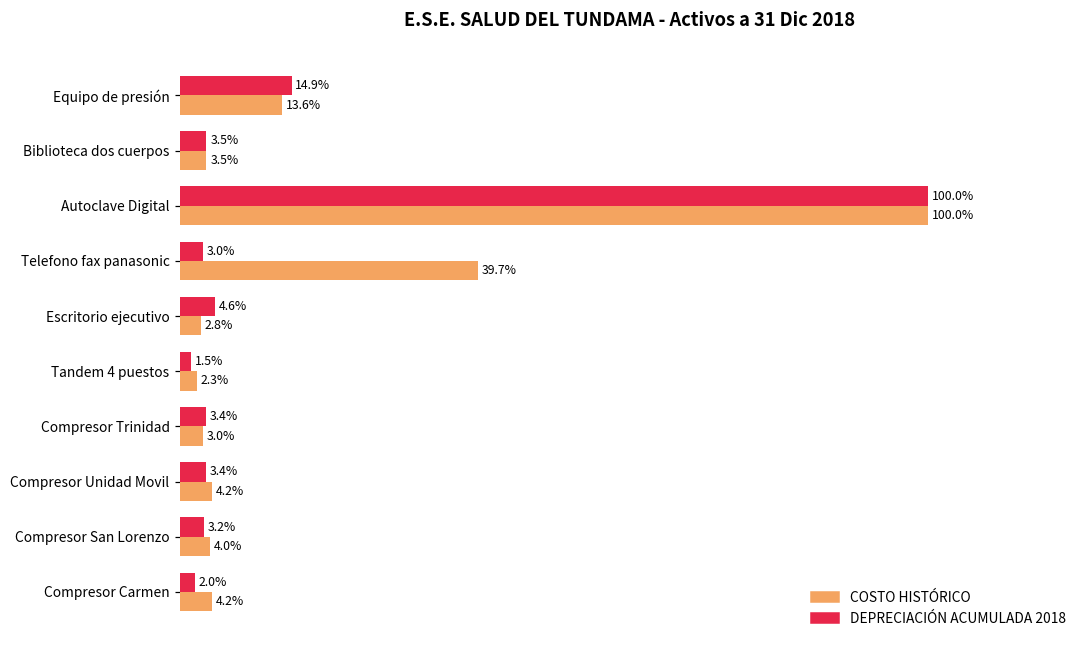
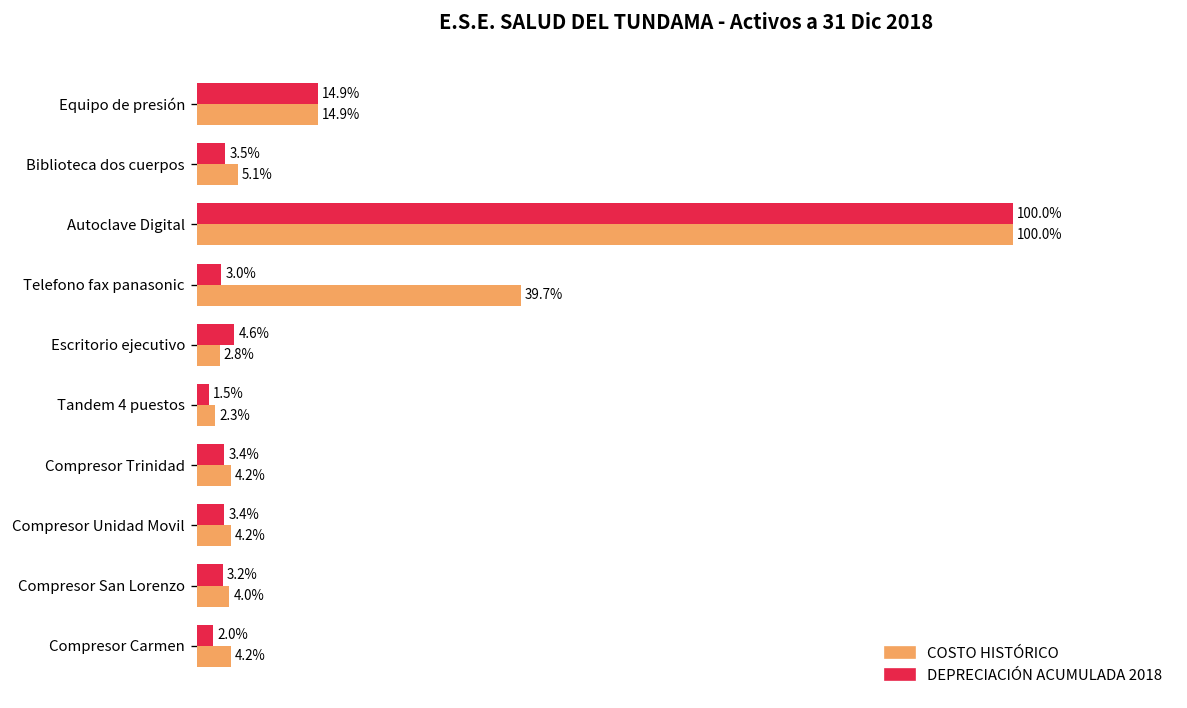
  {
    "COSTO HISTÓRICO": {
-     "Equipo de presión": "13.6%",
-     "Biblioteca dos cuerpos": "3.5%",
+     "Equipo de presión": "14.9%",
+     "Biblioteca dos cuerpos": "5.1%",
      "Autoclave Digital": "100.0%",
      "Telefono fax panasonic": "39.7%",
      "Escritorio ejecutivo": "2.8%",
      "Tandem 4 puestos": "2.3%",
-     "Compresor Trinidad": "3.0%",
+     "Compresor Trinidad": "4.2%",
      "Compresor Unidad Movil": "4.2%",
      "Compresor San Lorenzo": "4.0%",
      "Compresor Carmen": "4.2%"
    },
    "DEPRECIACIÓN ACUMULADA 2018": {
      "Equipo de presión": "14.9%",
      "Biblioteca dos cuerpos": "3.5%",
      "Autoclave Digital": "100.0%",
      "Telefono fax panasonic": "3.0%",
      "Escritorio ejecutivo": "4.6%",
      "Tandem 4 puestos": "1.5%",
      "Compresor Trinidad": "3.4%",
      "Compresor Unidad Movil": "3.4%",
      "Compresor San Lorenzo": "3.2%",
      "Compresor Carmen": "2.0%"
    }
  }
